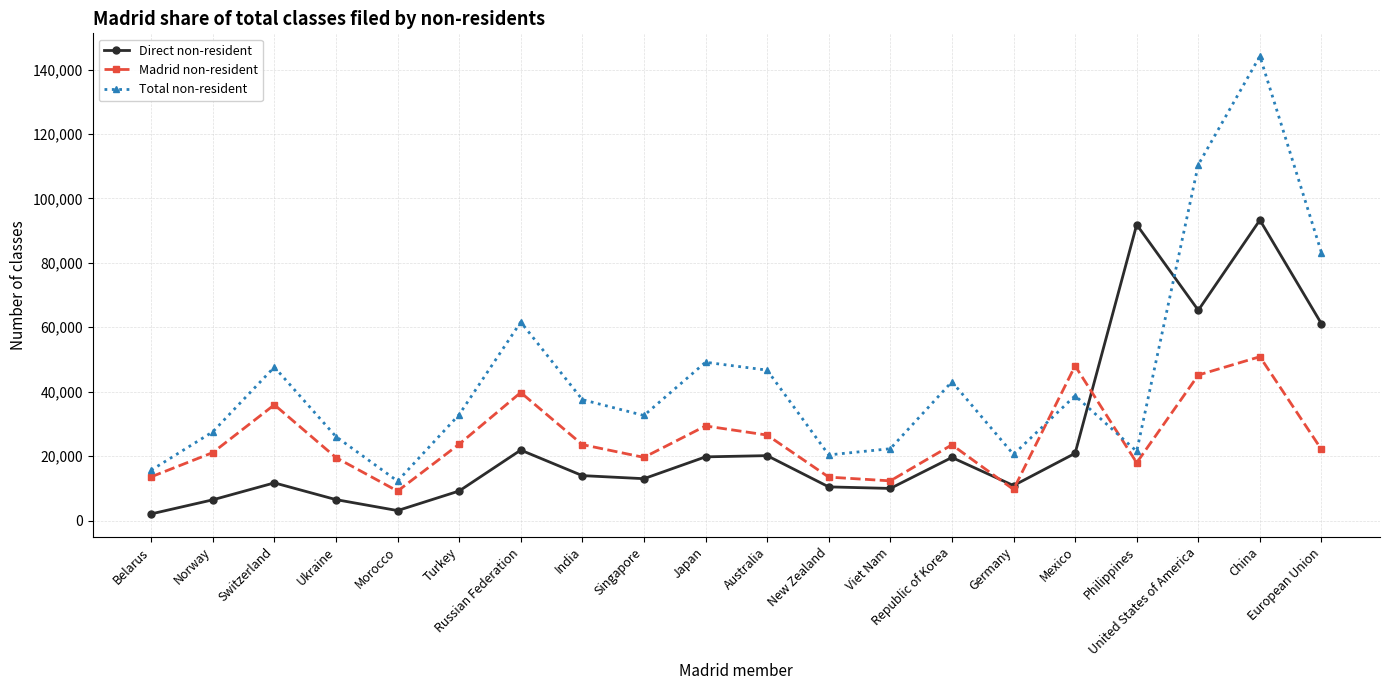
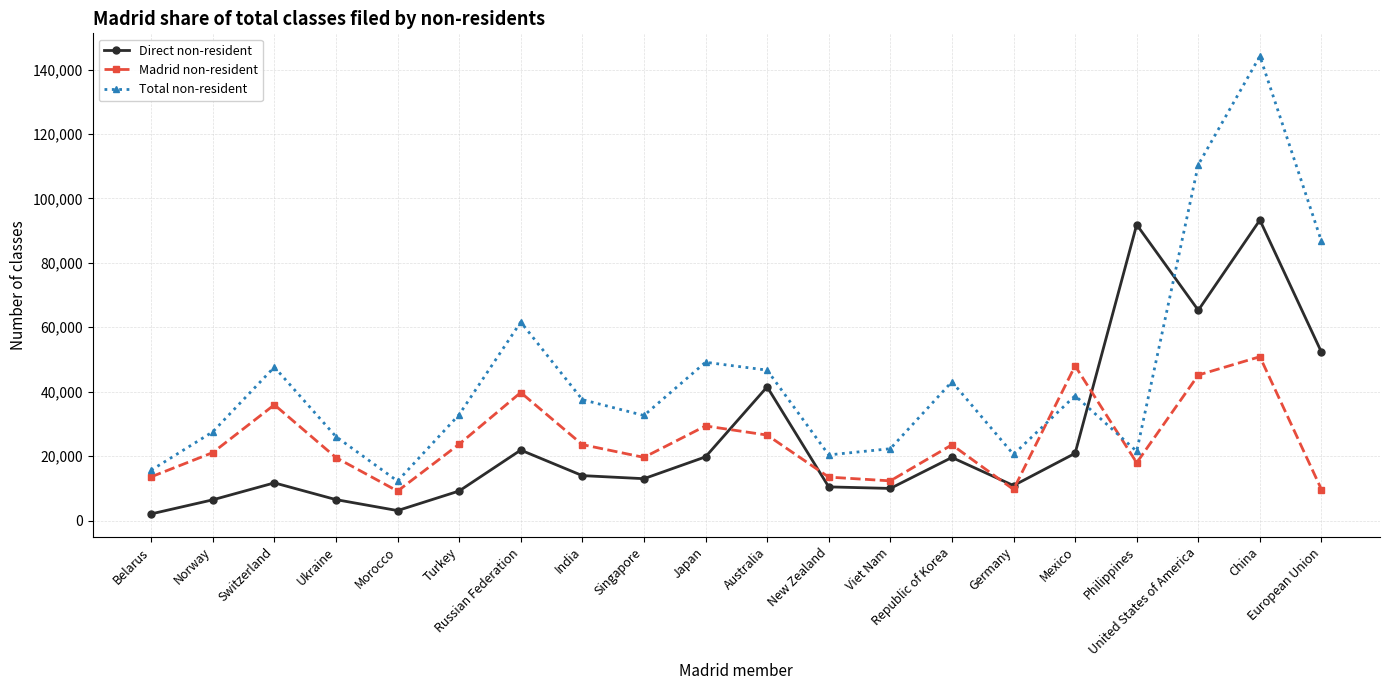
  {
    "Direct non-resident": {
      "Belarus": "2,000",
      "Norway": "6,000",
      "Switzerland": "12,000",
      "Ukraine": "7,000",
      "Morocco": "3,000",
      "Turkey": "9,000",
      "Russian Federation": "22,000",
      "India": "14,000",
      "Singapore": "13,000",
      "Japan": "20,000",
-     "Australia": "20,000",
+     "Australia": "42,000",
      "New Zealand": "10,000",
      "Viet Nam": "10,000",
      "Republic of Korea": "20,000",
      "Germany": "11,000",
      "Mexico": "21,000",
      "Philippines": "92,000",
      "United States of America": "65,000",
      "China": "93,000",
-     "European Union": "61,000"
+     "European Union": "52,000"
    },
    "Madrid non-resident": {
      "Belarus": "14,000",
      "Norway": "21,000",
      "Switzerland": "36,000",
      "Ukraine": "20,000",
      "Morocco": "9,000",
      "Turkey": "24,000",
      "Russian Federation": "40,000",
      "India": "24,000",
      "Singapore": "20,000",
      "Japan": "29,000",
      "Australia": "27,000",
      "New Zealand": "13,000",
      "Viet Nam": "12,000",
      "Republic of Korea": "24,000",
      "Germany": "10,000",
      "Mexico": "48,000",
      "Philippines": "18,000",
      "United States of America": "45,000",
      "China": "51,000",
-     "European Union": "22,000"
+     "European Union": "10,000"
    },
    "Total non-resident": {
      "Belarus": "16,000",
      "Norway": "28,000",
      "Switzerland": "48,000",
      "Ukraine": "26,000",
      "Morocco": "12,000",
      "Turkey": "33,000",
      "Russian Federation": "62,000",
      "India": "38,000",
      "Singapore": "33,000",
      "Japan": "49,000",
      "Australia": "47,000",
      "New Zealand": "20,000",
      "Viet Nam": "22,000",
      "Republic of Korea": "43,000",
      "Germany": "21,000",
      "Mexico": "39,000",
      "Philippines": "22,000",
      "United States of America": "110,000",
      "China": "144,000",
-     "European Union": "83,000"
+     "European Union": "87,000"
    }
  }
